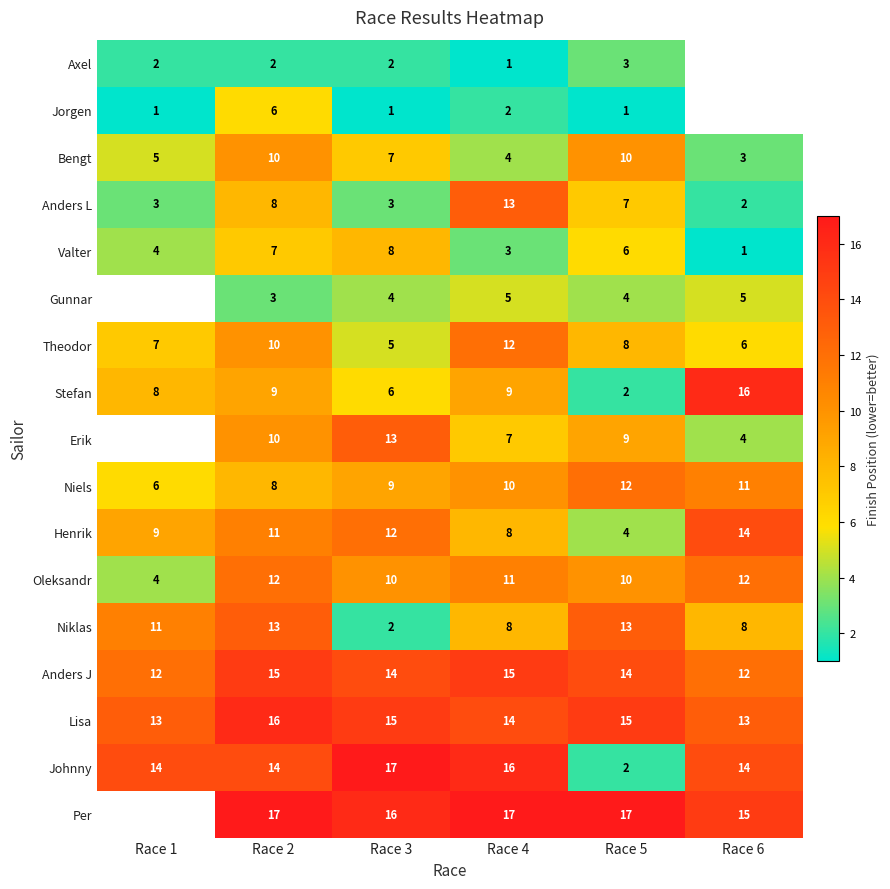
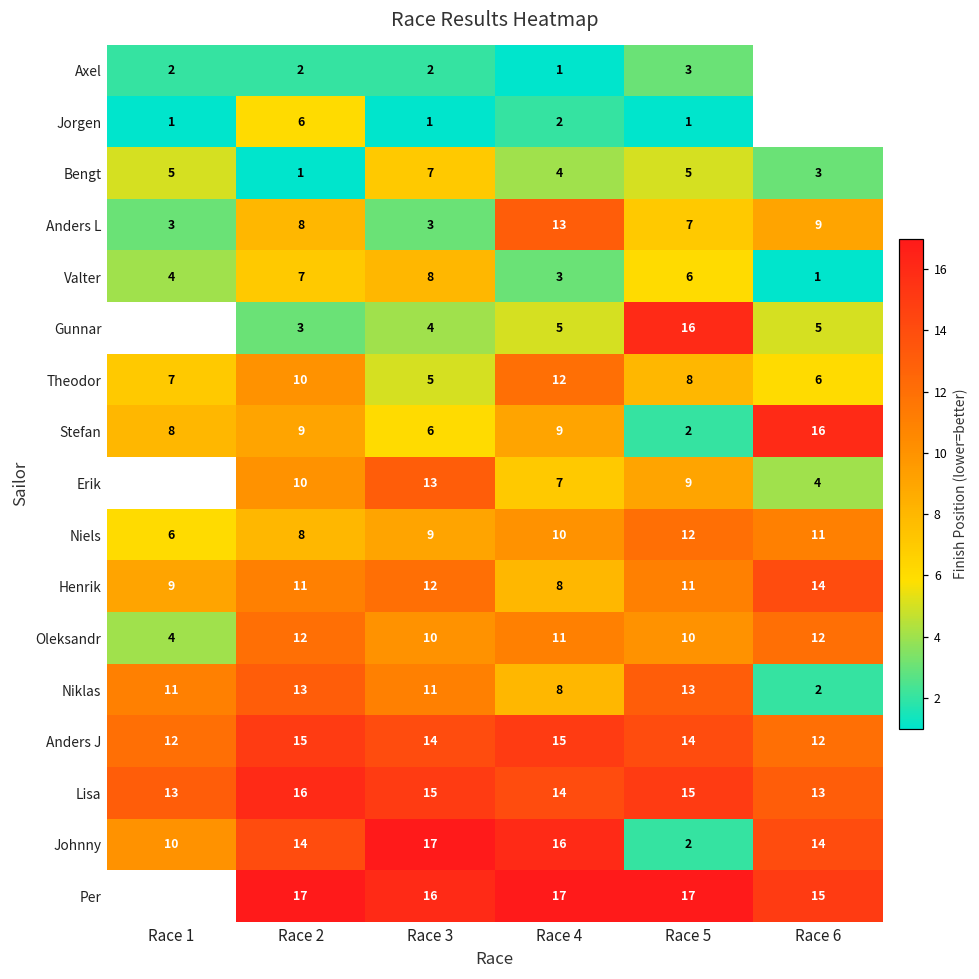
  {
    "Axel": {
      "Race 1": 2,
      "Race 2": 2,
      "Race 3": 2,
      "Race 4": 1,
      "Race 5": 3
    },
    "Jorgen": {
      "Race 1": 1,
      "Race 2": 6,
      "Race 3": 1,
      "Race 4": 2,
      "Race 5": 1
    },
    "Bengt": {
      "Race 1": 5,
-     "Race 2": 10,
+     "Race 2": 1,
      "Race 3": 7,
      "Race 4": 4,
-     "Race 5": 10,
+     "Race 5": 5,
      "Race 6": 3
    },
    "Anders L": {
      "Race 1": 3,
      "Race 2": 8,
      "Race 3": 3,
      "Race 4": 13,
      "Race 5": 7,
-     "Race 6": 2
+     "Race 6": 9
    },
    "Valter": {
      "Race 1": 4,
      "Race 2": 7,
      "Race 3": 8,
      "Race 4": 3,
      "Race 5": 6,
      "Race 6": 1
    },
    "Gunnar": {
      "Race 2": 3,
      "Race 3": 4,
      "Race 4": 5,
-     "Race 5": 4,
+     "Race 5": 16,
      "Race 6": 5
    },
    "Theodor": {
      "Race 1": 7,
      "Race 2": 10,
      "Race 3": 5,
      "Race 4": 12,
      "Race 5": 8,
      "Race 6": 6
    },
    "Stefan": {
      "Race 1": 8,
      "Race 2": 9,
      "Race 3": 6,
      "Race 4": 9,
      "Race 5": 2,
      "Race 6": 16
    },
    "Erik": {
      "Race 2": 10,
      "Race 3": 13,
      "Race 4": 7,
      "Race 5": 9,
      "Race 6": 4
    },
    "Niels": {
      "Race 1": 6,
      "Race 2": 8,
      "Race 3": 9,
      "Race 4": 10,
      "Race 5": 12,
      "Race 6": 11
    },
    "Henrik": {
      "Race 1": 9,
      "Race 2": 11,
      "Race 3": 12,
      "Race 4": 8,
-     "Race 5": 4,
+     "Race 5": 11,
      "Race 6": 14
    },
    "Oleksandr": {
      "Race 1": 4,
      "Race 2": 12,
      "Race 3": 10,
      "Race 4": 11,
      "Race 5": 10,
      "Race 6": 12
    },
    "Niklas": {
      "Race 1": 11,
      "Race 2": 13,
-     "Race 3": 2,
+     "Race 3": 11,
      "Race 4": 8,
      "Race 5": 13,
-     "Race 6": 8
+     "Race 6": 2
    },
    "Anders J": {
      "Race 1": 12,
      "Race 2": 15,
      "Race 3": 14,
      "Race 4": 15,
      "Race 5": 14,
      "Race 6": 12
    },
    "Lisa": {
      "Race 1": 13,
      "Race 2": 16,
      "Race 3": 15,
      "Race 4": 14,
      "Race 5": 15,
      "Race 6": 13
    },
    "Johnny": {
-     "Race 1": 14,
+     "Race 1": 10,
      "Race 2": 14,
      "Race 3": 17,
      "Race 4": 16,
      "Race 5": 2,
      "Race 6": 14
    },
    "Per": {
      "Race 2": 17,
      "Race 3": 16,
      "Race 4": 17,
      "Race 5": 17,
      "Race 6": 15
    }
  }
